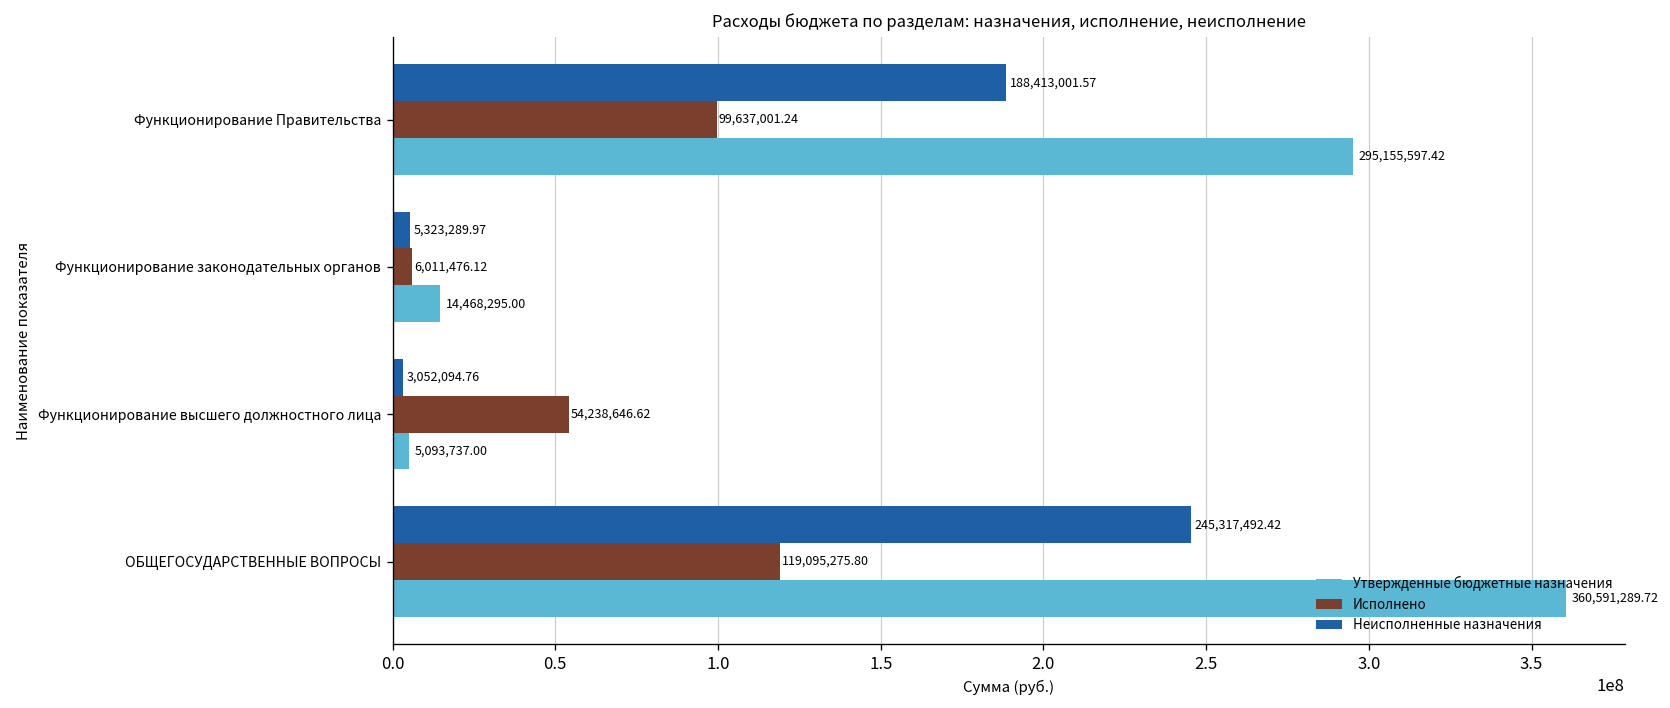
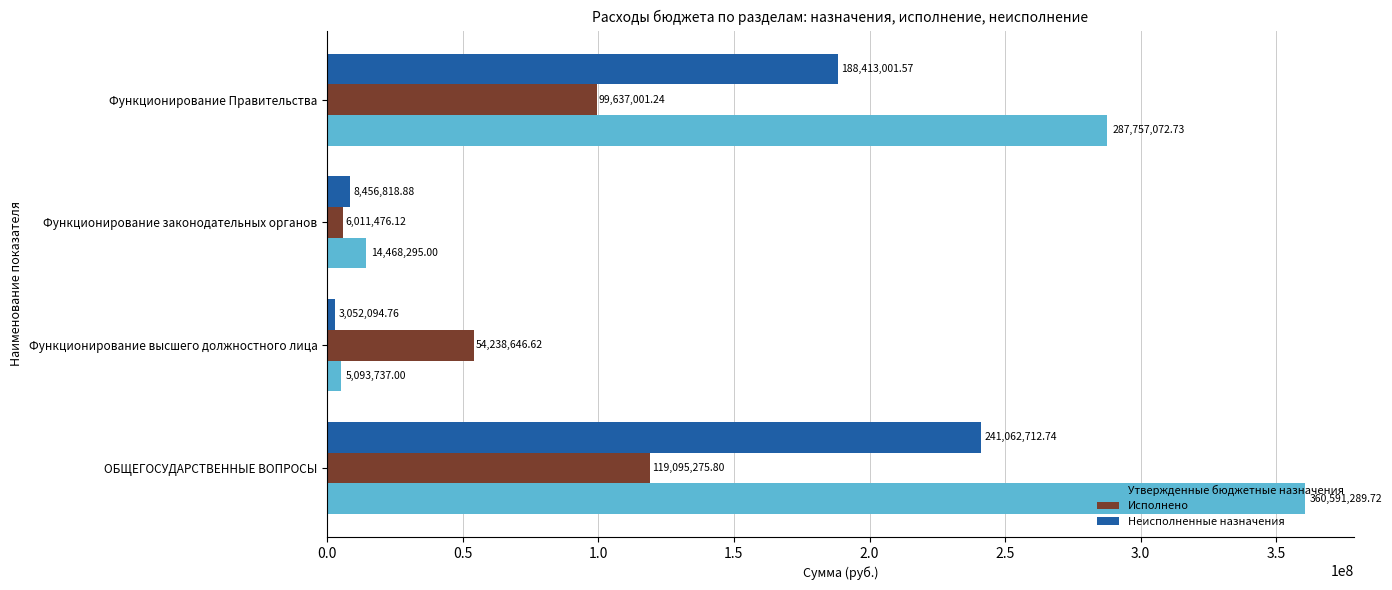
  {
    "Утвержденные бюджетные назначения": {
-     "Функционирование Правительства": "295,155,597.42",
+     "Функционирование Правительства": "287,757,072.73",
      "Функционирование законодательных органов": "14,468,295.00",
      "Функционирование высшего должностного лица": "5,093,737.00",
      "ОБЩЕГОСУДАРСТВЕННЫЕ ВОПРОСЫ": "360,591,289.72"
    },
    "Исполнено": {
      "Функционирование Правительства": "99,637,001.24",
      "Функционирование законодательных органов": "6,011,476.12",
      "Функционирование высшего должностного лица": "54,238,646.62",
      "ОБЩЕГОСУДАРСТВЕННЫЕ ВОПРОСЫ": "119,095,275.80"
    },
    "Неисполненные назначения": {
      "Функционирование Правительства": "188,413,001.57",
-     "Функционирование законодательных органов": "5,323,289.97",
+     "Функционирование законодательных органов": "8,456,818.88",
      "Функционирование высшего должностного лица": "3,052,094.76",
-     "ОБЩЕГОСУДАРСТВЕННЫЕ ВОПРОСЫ": "245,317,492.42"
+     "ОБЩЕГОСУДАРСТВЕННЫЕ ВОПРОСЫ": "241,062,712.74"
    }
  }
